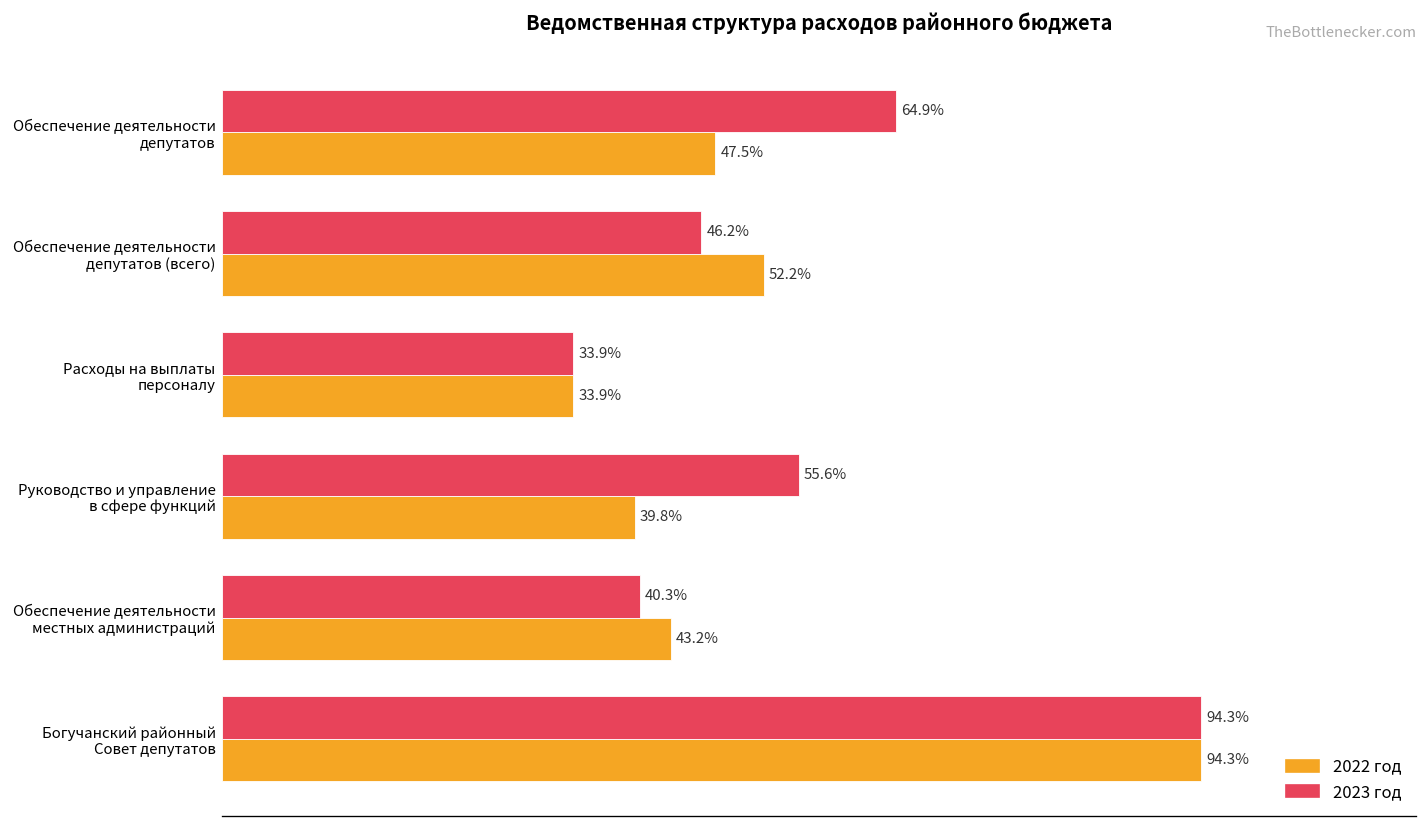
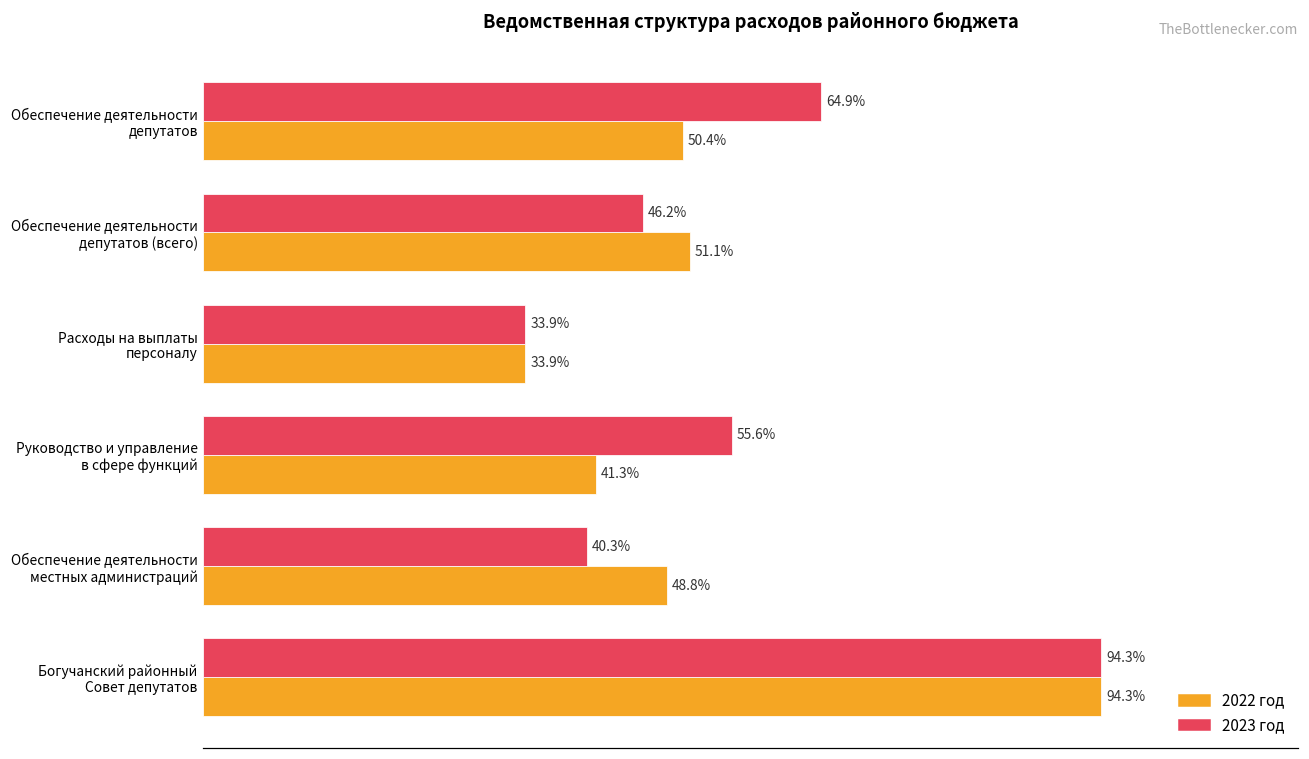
  {
    "2022 год": {
-     "Обеспечение деятельности депутатов": "47.5%",
-     "Обеспечение деятельности депутатов (всего)": "52.2%",
+     "Обеспечение деятельности депутатов": "50.4%",
+     "Обеспечение деятельности депутатов (всего)": "51.1%",
      "Расходы на выплаты персоналу": "33.9%",
-     "Руководство и управление в сфере функций": "39.8%",
-     "Обеспечение деятельности местных администраций": "43.2%",
+     "Руководство и управление в сфере функций": "41.3%",
+     "Обеспечение деятельности местных администраций": "48.8%",
      "Богучанский районный Совет депутатов": "94.3%"
    },
    "2023 год": {
      "Обеспечение деятельности депутатов": "64.9%",
      "Обеспечение деятельности депутатов (всего)": "46.2%",
      "Расходы на выплаты персоналу": "33.9%",
      "Руководство и управление в сфере функций": "55.6%",
      "Обеспечение деятельности местных администраций": "40.3%",
      "Богучанский районный Совет депутатов": "94.3%"
    }
  }
